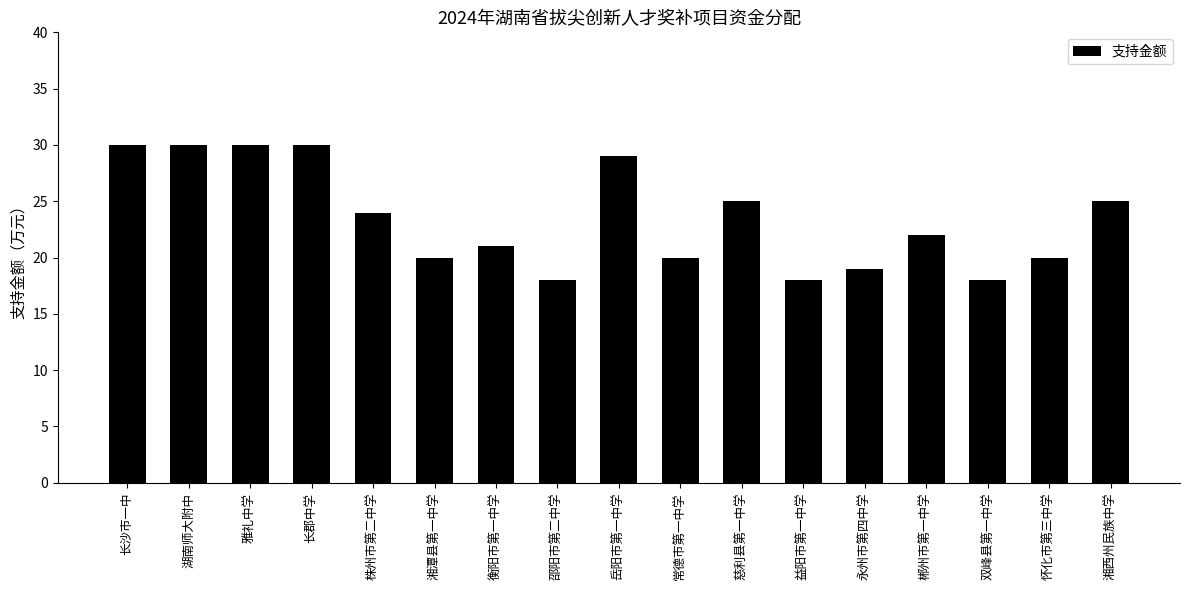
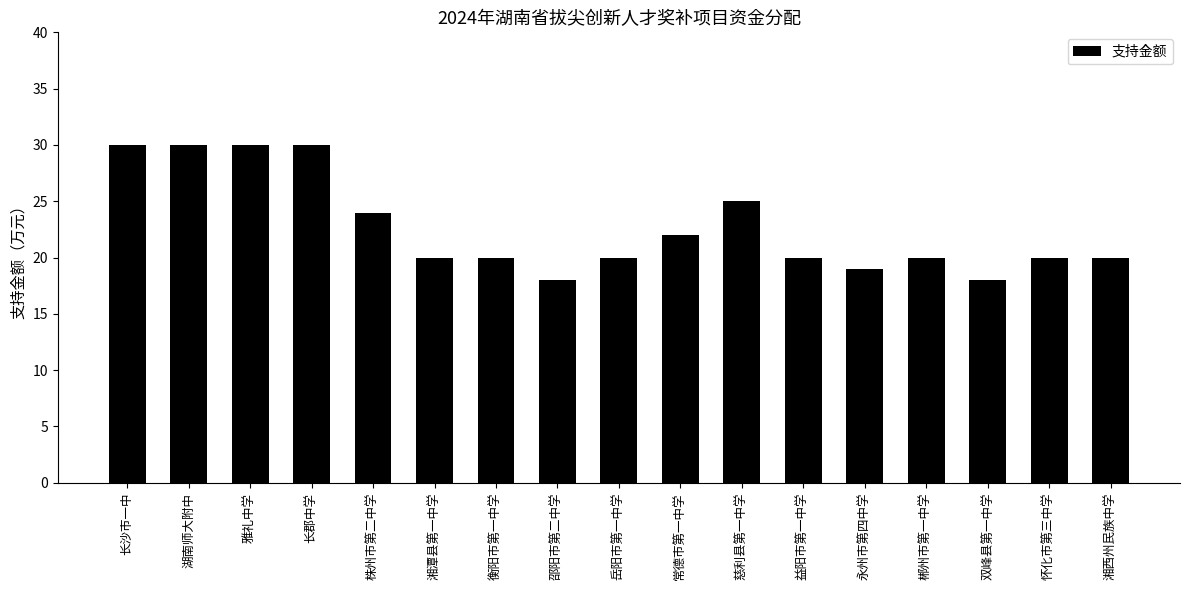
  {
    "长沙市一中": 30,
    "湖南师大附中": 30,
    "雅礼中学": 30,
    "长郡中学": 30,
    "株州市第二中学": 24,
    "湘潭县第一中学": 20,
-   "衡阳市第一中学": 21,
+   "衡阳市第一中学": 20,
    "邵阳市第二中学": 18,
-   "岳阳市第一中学": 29,
-   "常德市第一中学": 20,
+   "岳阳市第一中学": 20,
+   "常德市第一中学": 22,
    "慈利县第一中学": 25,
-   "益阳市第一中学": 18,
+   "益阳市第一中学": 20,
    "永州市第四中学": 19,
-   "郴州市第一中学": 22,
+   "郴州市第一中学": 20,
    "双峰县第一中学": 18,
    "怀化市第三中学": 20,
-   "湘西州民族中学": 25
+   "湘西州民族中学": 20
  }
